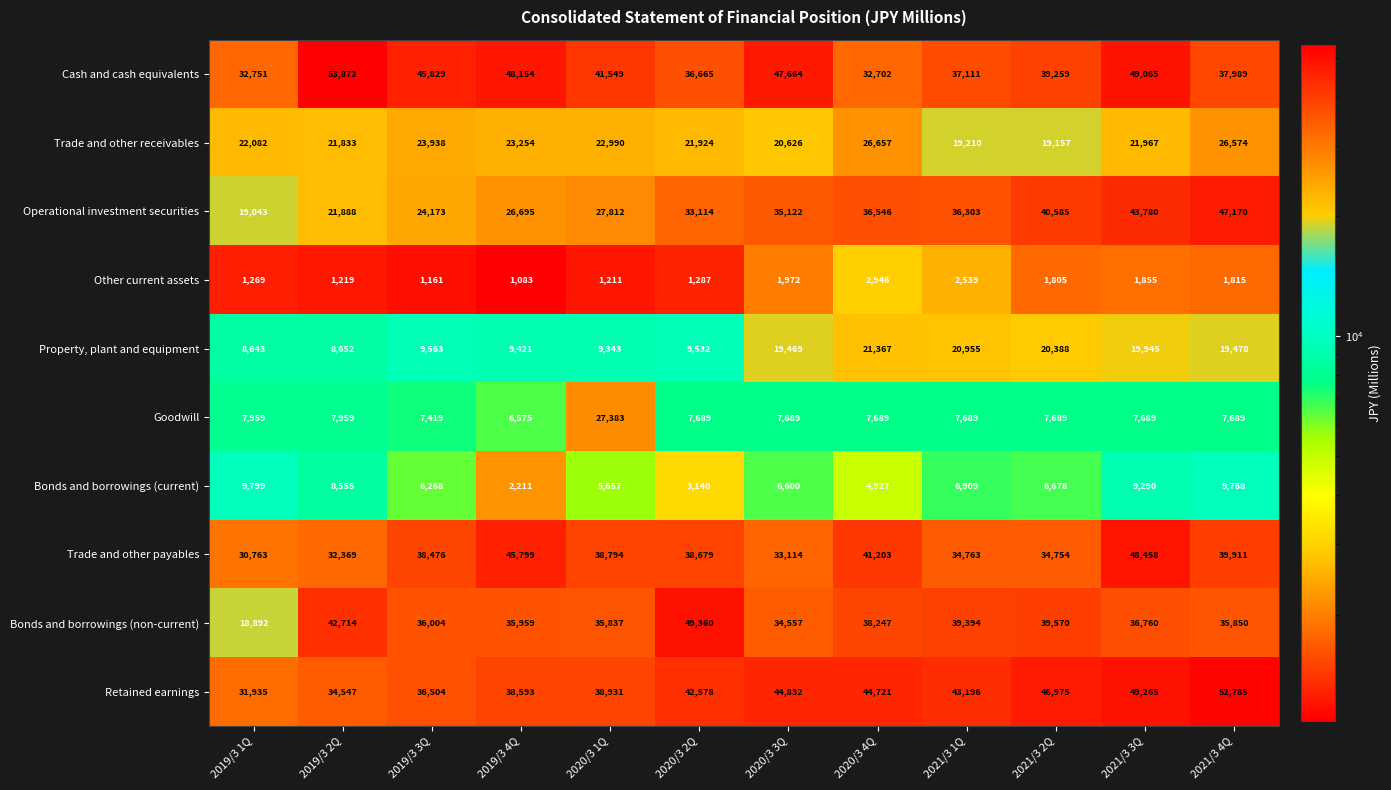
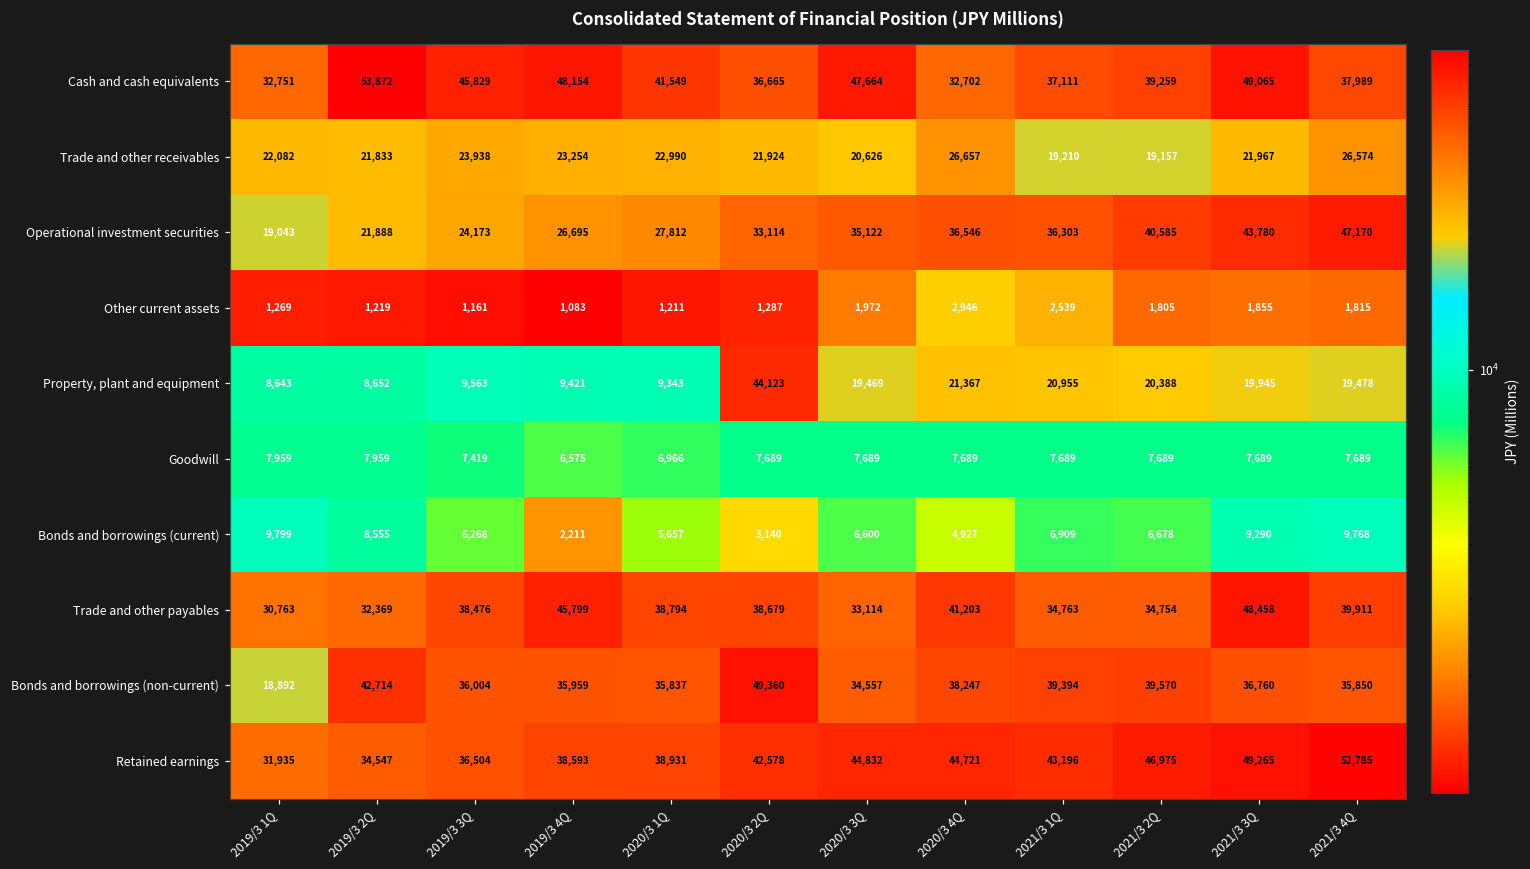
  {
    "Cash and cash equivalents": {
      "2019/3 1Q": "32,751",
      "2019/3 2Q": "53,872",
      "2019/3 3Q": "45,829",
      "2019/3 4Q": "48,154",
      "2020/3 1Q": "41,549",
      "2020/3 2Q": "36,665",
      "2020/3 3Q": "47,664",
      "2020/3 4Q": "32,702",
      "2021/3 1Q": "37,111",
      "2021/3 2Q": "39,259",
      "2021/3 3Q": "49,065",
      "2021/3 4Q": "37,989"
    },
    "Trade and other receivables": {
      "2019/3 1Q": "22,082",
      "2019/3 2Q": "21,833",
      "2019/3 3Q": "23,938",
      "2019/3 4Q": "23,254",
      "2020/3 1Q": "22,990",
      "2020/3 2Q": "21,924",
      "2020/3 3Q": "20,626",
      "2020/3 4Q": "26,657",
      "2021/3 1Q": "19,210",
      "2021/3 2Q": "19,157",
      "2021/3 3Q": "21,967",
      "2021/3 4Q": "26,574"
    },
    "Operational investment securities": {
      "2019/3 1Q": "19,043",
      "2019/3 2Q": "21,888",
      "2019/3 3Q": "24,173",
      "2019/3 4Q": "26,695",
      "2020/3 1Q": "27,812",
      "2020/3 2Q": "33,114",
      "2020/3 3Q": "35,122",
      "2020/3 4Q": "36,546",
      "2021/3 1Q": "36,303",
      "2021/3 2Q": "40,585",
      "2021/3 3Q": "43,780",
      "2021/3 4Q": "47,170"
    },
    "Other current assets": {
      "2019/3 1Q": "1,269",
      "2019/3 2Q": "1,219",
      "2019/3 3Q": "1,161",
      "2019/3 4Q": "1,083",
      "2020/3 1Q": "1,211",
      "2020/3 2Q": "1,287",
      "2020/3 3Q": "1,972",
      "2020/3 4Q": "2,946",
      "2021/3 1Q": "2,539",
      "2021/3 2Q": "1,805",
      "2021/3 3Q": "1,855",
      "2021/3 4Q": "1,815"
    },
    "Property, plant and equipment": {
      "2019/3 1Q": "8,643",
      "2019/3 2Q": "8,652",
      "2019/3 3Q": "9,563",
      "2019/3 4Q": "9,421",
      "2020/3 1Q": "9,343",
-     "2020/3 2Q": "9,532",
+     "2020/3 2Q": "44,123",
      "2020/3 3Q": "19,469",
      "2020/3 4Q": "21,367",
      "2021/3 1Q": "20,955",
      "2021/3 2Q": "20,388",
      "2021/3 3Q": "19,945",
      "2021/3 4Q": "19,478"
    },
    "Goodwill": {
      "2019/3 1Q": "7,959",
      "2019/3 2Q": "7,959",
      "2019/3 3Q": "7,419",
      "2019/3 4Q": "6,575",
-     "2020/3 1Q": "27,383",
+     "2020/3 1Q": "6,966",
      "2020/3 2Q": "7,689",
      "2020/3 3Q": "7,689",
      "2020/3 4Q": "7,689",
      "2021/3 1Q": "7,689",
      "2021/3 2Q": "7,689",
      "2021/3 3Q": "7,689",
      "2021/3 4Q": "7,689"
    },
    "Bonds and borrowings (current)": {
      "2019/3 1Q": "9,799",
      "2019/3 2Q": "8,555",
      "2019/3 3Q": "6,268",
      "2019/3 4Q": "2,211",
      "2020/3 1Q": "5,657",
      "2020/3 2Q": "3,140",
      "2020/3 3Q": "6,600",
      "2020/3 4Q": "4,927",
      "2021/3 1Q": "6,909",
      "2021/3 2Q": "6,678",
      "2021/3 3Q": "9,290",
      "2021/3 4Q": "9,768"
    },
    "Trade and other payables": {
      "2019/3 1Q": "30,763",
      "2019/3 2Q": "32,369",
      "2019/3 3Q": "38,476",
      "2019/3 4Q": "45,799",
      "2020/3 1Q": "38,794",
      "2020/3 2Q": "38,679",
      "2020/3 3Q": "33,114",
      "2020/3 4Q": "41,203",
      "2021/3 1Q": "34,763",
      "2021/3 2Q": "34,754",
      "2021/3 3Q": "48,458",
      "2021/3 4Q": "39,911"
    },
    "Bonds and borrowings (non-current)": {
      "2019/3 1Q": "18,892",
      "2019/3 2Q": "42,714",
      "2019/3 3Q": "36,004",
      "2019/3 4Q": "35,959",
      "2020/3 1Q": "35,837",
      "2020/3 2Q": "49,360",
      "2020/3 3Q": "34,557",
      "2020/3 4Q": "38,247",
      "2021/3 1Q": "39,394",
      "2021/3 2Q": "39,570",
      "2021/3 3Q": "36,760",
      "2021/3 4Q": "35,850"
    },
    "Retained earnings": {
      "2019/3 1Q": "31,935",
      "2019/3 2Q": "34,547",
      "2019/3 3Q": "36,504",
      "2019/3 4Q": "38,593",
      "2020/3 1Q": "38,931",
      "2020/3 2Q": "42,578",
      "2020/3 3Q": "44,832",
      "2020/3 4Q": "44,721",
      "2021/3 1Q": "43,196",
      "2021/3 2Q": "46,975",
      "2021/3 3Q": "49,265",
      "2021/3 4Q": "52,785"
    }
  }
